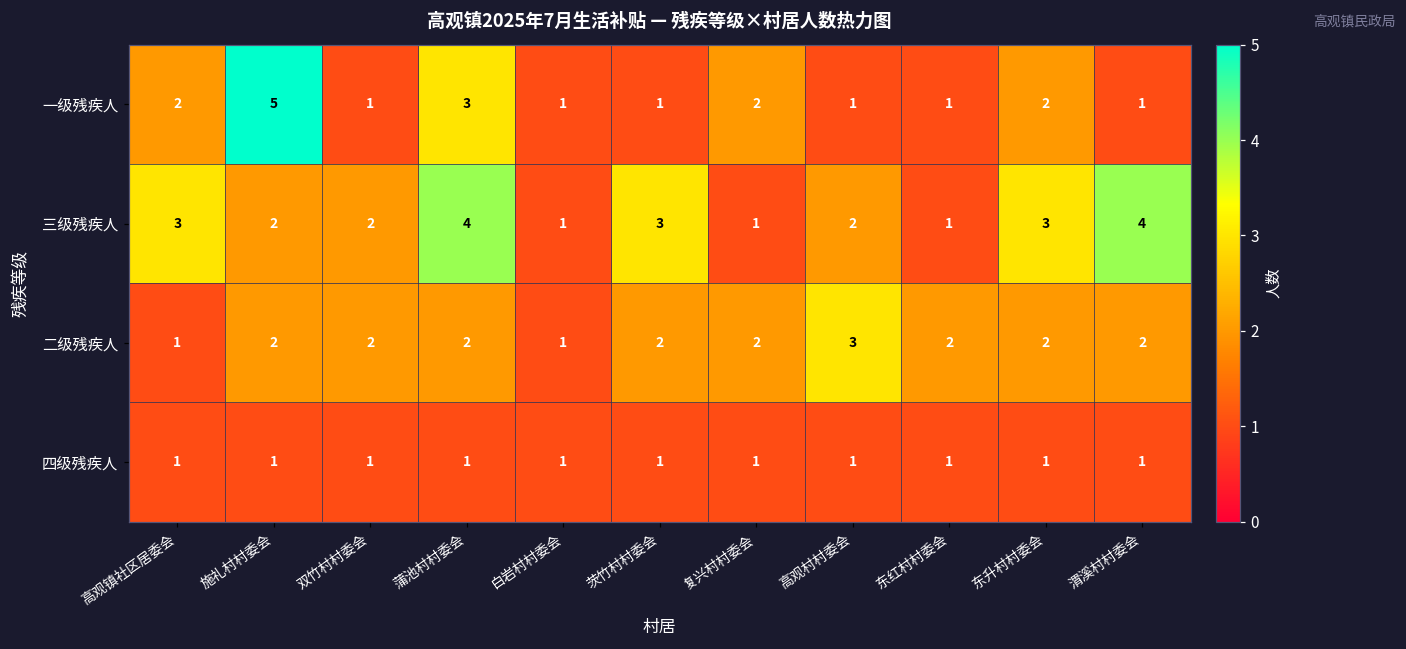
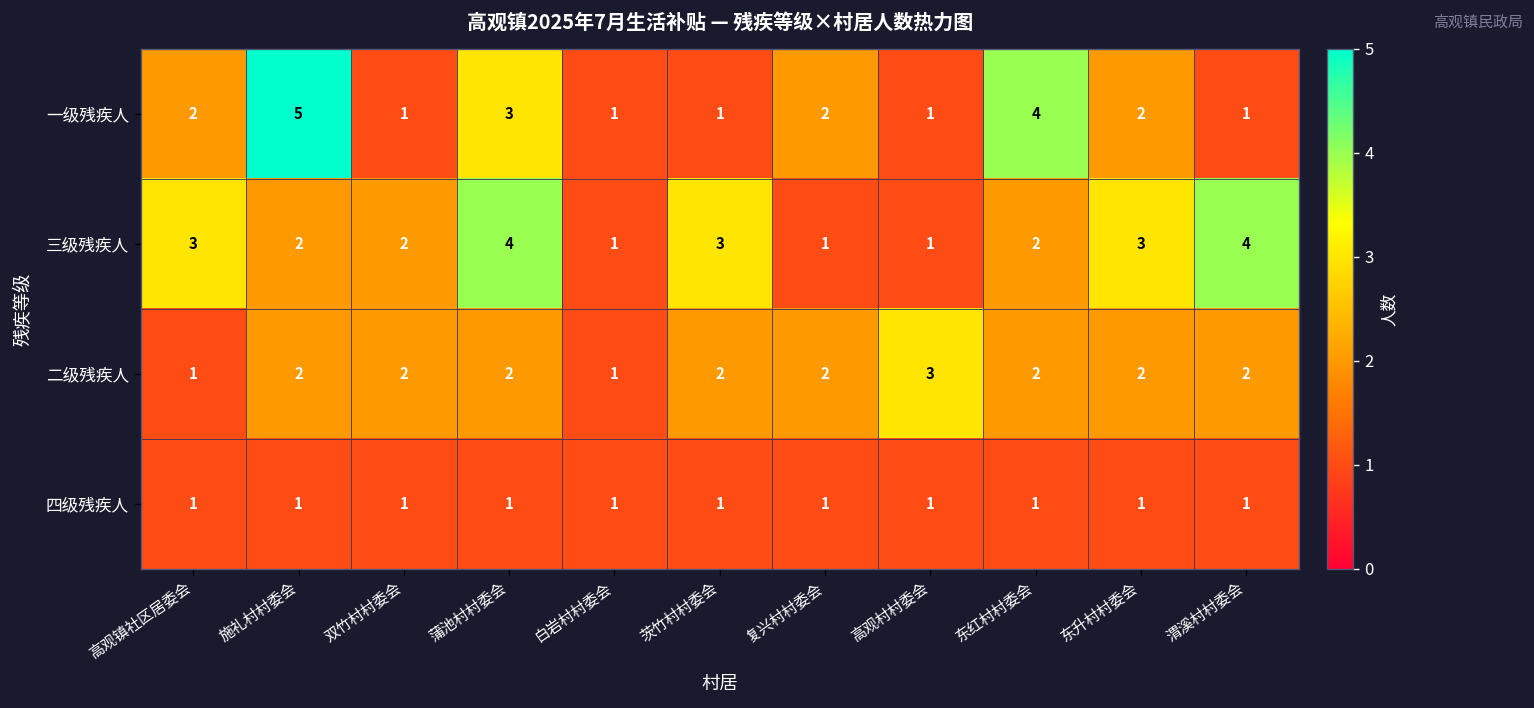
  {
    "一级残疾人": {
      "高观镇社区居委会": 2,
      "施礼村村委会": 5,
      "双竹村村委会": 1,
      "蒲池村村委会": 3,
      "白岩村村委会": 1,
      "茨竹村村委会": 1,
      "复兴村村委会": 2,
      "高观村村委会": 1,
-     "东红村村委会": 1,
+     "东红村村委会": 4,
      "东升村村委会": 2,
      "渭溪村村委会": 1
    },
    "三级残疾人": {
      "高观镇社区居委会": 3,
      "施礼村村委会": 2,
      "双竹村村委会": 2,
      "蒲池村村委会": 4,
      "白岩村村委会": 1,
      "茨竹村村委会": 3,
      "复兴村村委会": 1,
-     "高观村村委会": 2,
-     "东红村村委会": 1,
+     "高观村村委会": 1,
+     "东红村村委会": 2,
      "东升村村委会": 3,
      "渭溪村村委会": 4
    },
    "二级残疾人": {
      "高观镇社区居委会": 1,
      "施礼村村委会": 2,
      "双竹村村委会": 2,
      "蒲池村村委会": 2,
      "白岩村村委会": 1,
      "茨竹村村委会": 2,
      "复兴村村委会": 2,
      "高观村村委会": 3,
      "东红村村委会": 2,
      "东升村村委会": 2,
      "渭溪村村委会": 2
    },
    "四级残疾人": {
      "高观镇社区居委会": 1,
      "施礼村村委会": 1,
      "双竹村村委会": 1,
      "蒲池村村委会": 1,
      "白岩村村委会": 1,
      "茨竹村村委会": 1,
      "复兴村村委会": 1,
      "高观村村委会": 1,
      "东红村村委会": 1,
      "东升村村委会": 1,
      "渭溪村村委会": 1
    }
  }
